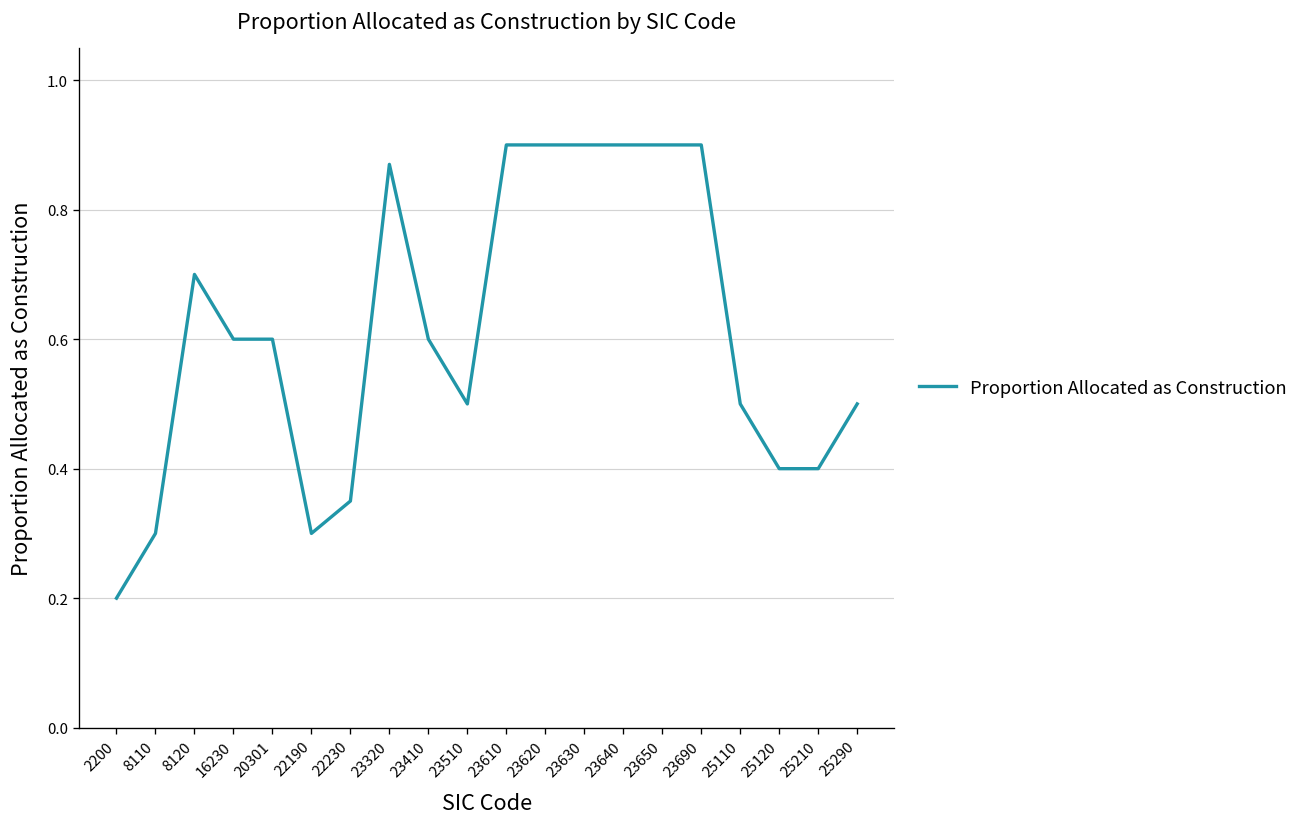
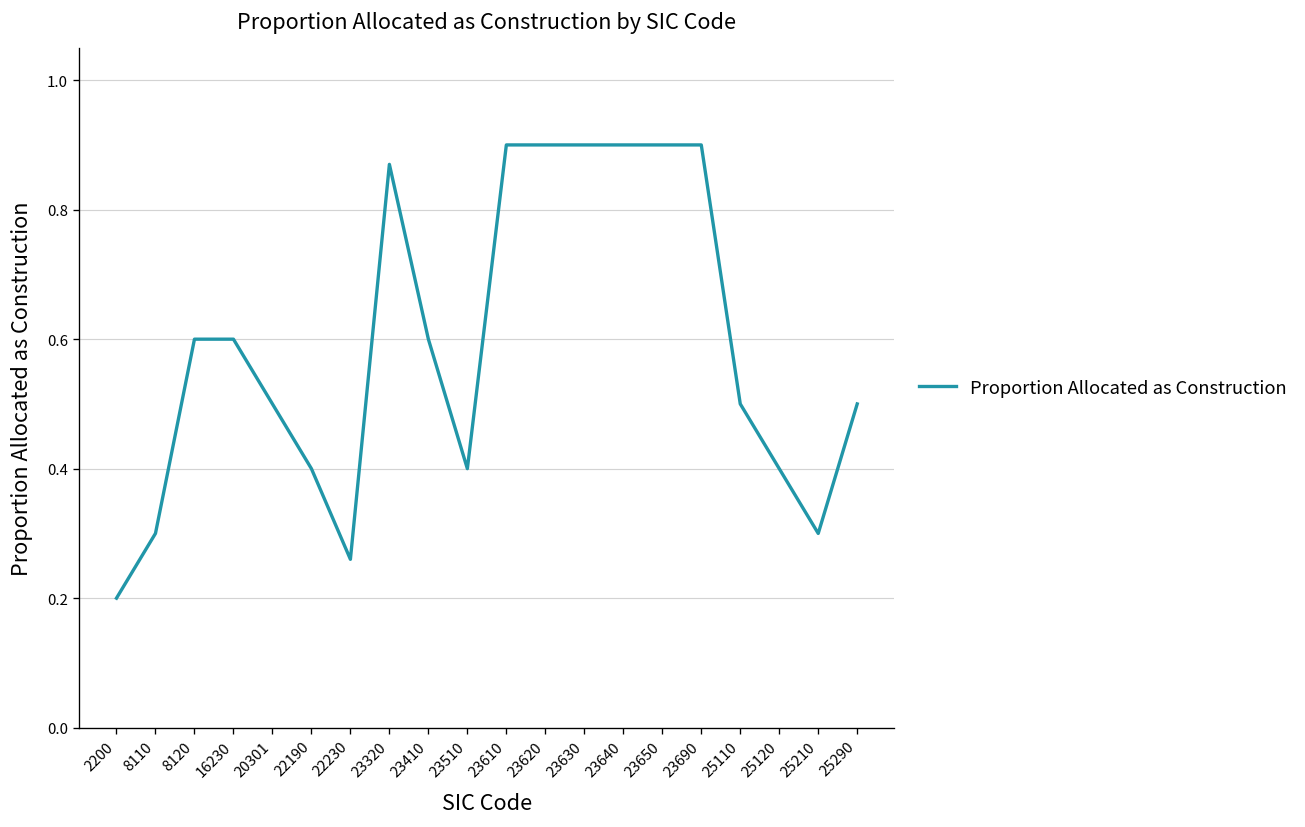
  {
    "2200": 0.20,
    "8110": 0.30,
-   "8120": 0.7,
+   "8120": 0.6,
    "16230": 0.60,
-   "20301": 0.6,
-   "22190": 0.3,
-   "22230": 0.35,
+   "20301": 0.5,
+   "22190": 0.4,
+   "22230": 0.26,
    "23320": 0.87,
    "23410": 0.60,
-   "23510": 0.5,
+   "23510": 0.4,
    "23610": 0.90,
    "23620": 0.90,
    "23630": 0.90,
    "23640": 0.90,
    "23650": 0.90,
    "23690": 0.90,
    "25110": 0.50,
    "25120": 0.40,
-   "25210": 0.4,
+   "25210": 0.3,
    "25290": 0.50
  }
